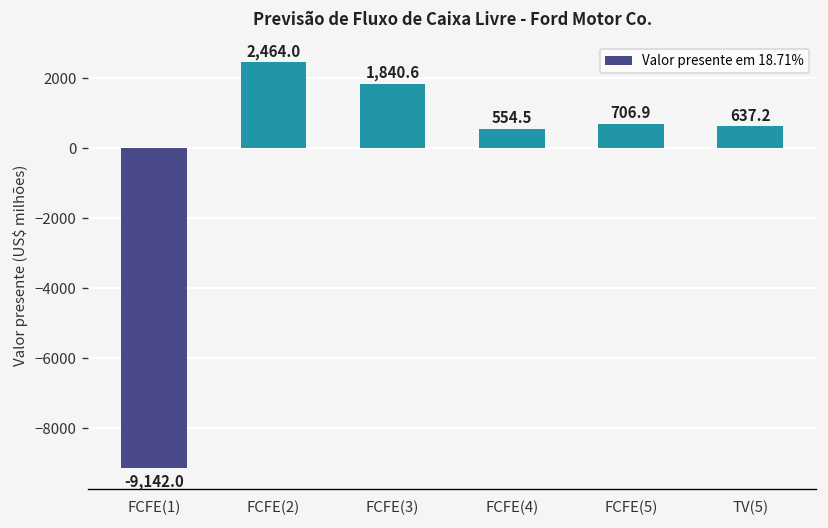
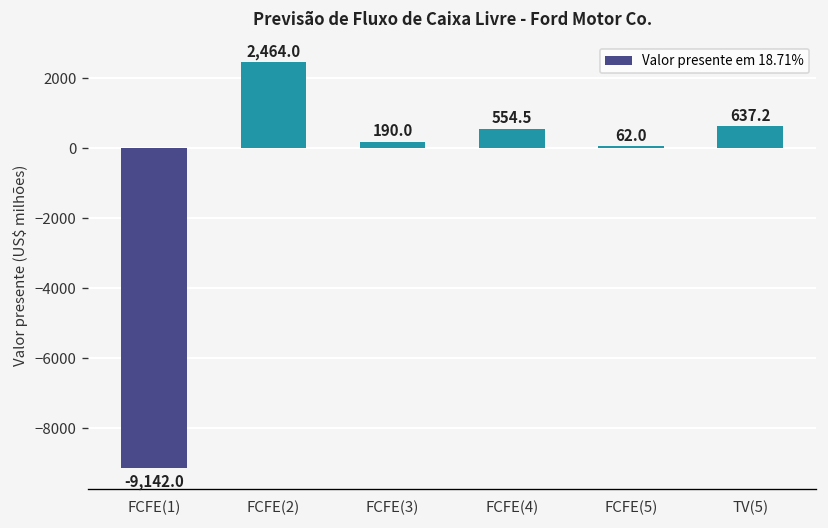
  {
    "FCFE(1)": "-9,142.0",
    "FCFE(2)": "2,464.0",
-   "FCFE(3)": "1,840.6",
+   "FCFE(3)": "190.0",
    "FCFE(4)": "554.5",
-   "FCFE(5)": "706.9",
+   "FCFE(5)": "62.0",
    "TV(5)": "637.2"
  }
